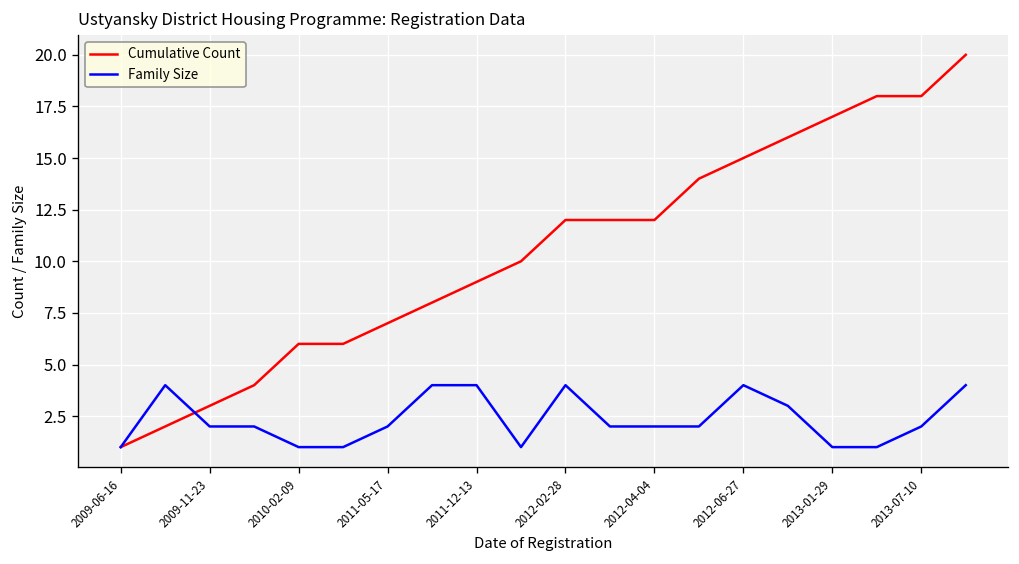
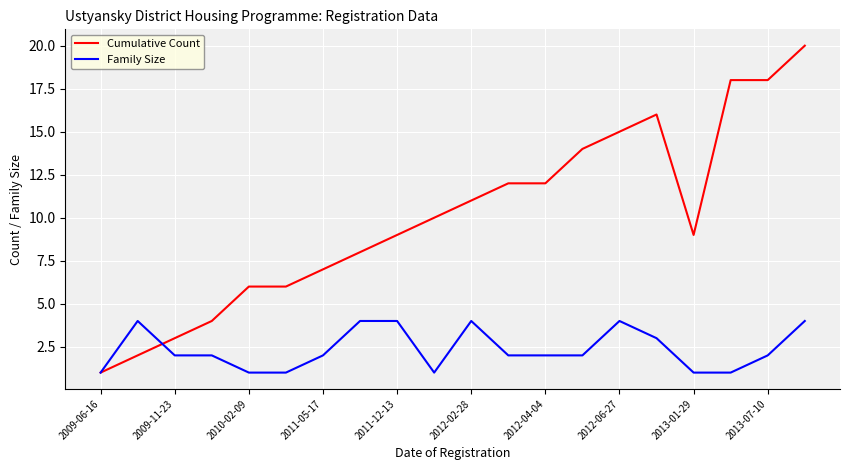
  {
    "Cumulative Count": {
      "2009-11-23": 3,
      "2010-02-09": 6,
      "2011-05-17": 7,
      "2011-12-13": 9,
-     "2012-02-28": 12,
+     "2012-02-28": 11,
      "2012-04-04": 12,
      "2012-06-27": 15,
-     "2013-01-29": 17,
+     "2013-01-29": 9,
      "2013-07-10": 18
    },
    "Family Size": {
      "2009-11-23": 2,
      "2010-02-09": 1,
      "2011-05-17": 2,
      "2011-12-13": 4,
      "2012-02-28": 4,
      "2012-04-04": 2,
      "2012-06-27": 4,
      "2013-01-29": 1,
      "2013-07-10": 2
    }
  }
